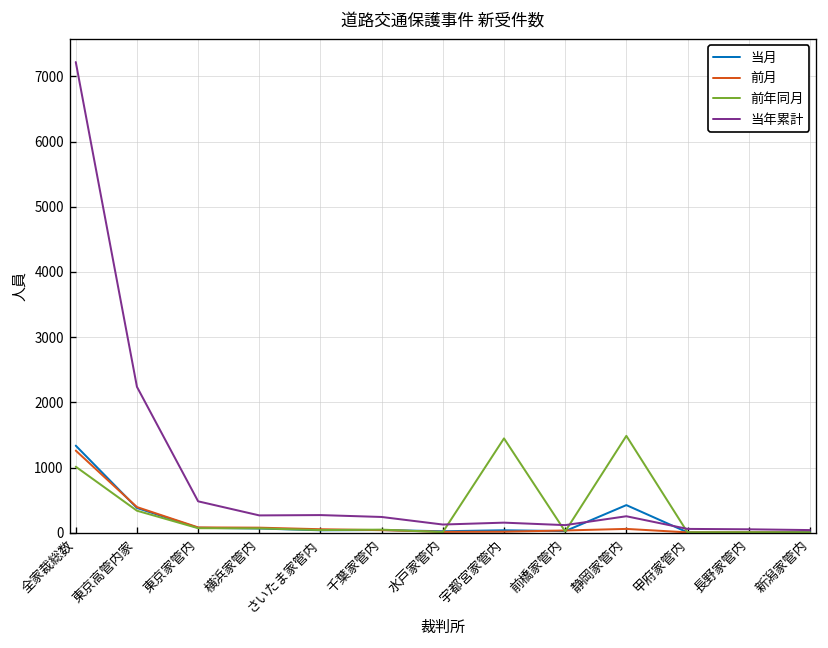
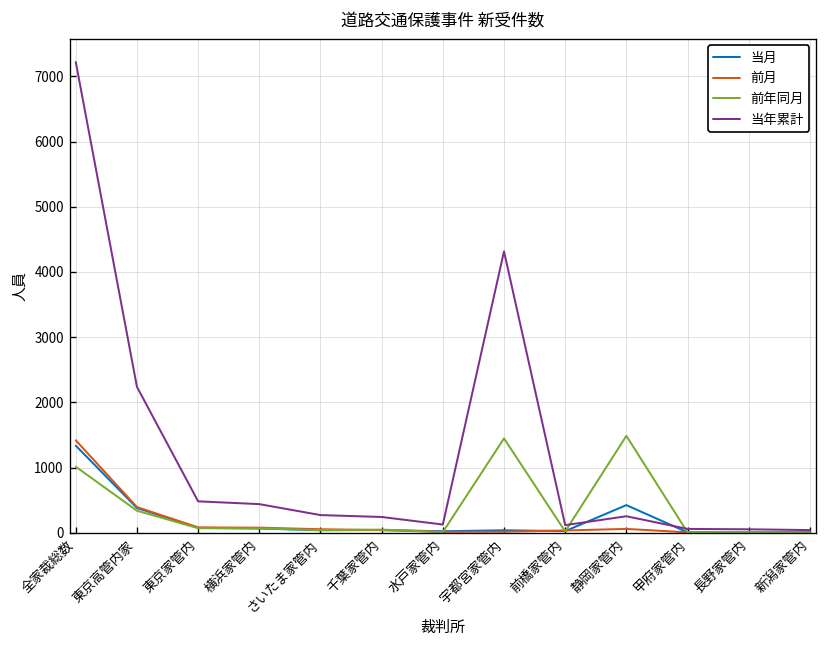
  {
    "当月": {
      "全家裁総数": 1300,
      "静岡家管内": 400
    },
    "前月": {
-     "全家裁総数": 1300,
+     "全家裁総数": 1400,
      "静岡家管内": 100
    },
    "前年同月": {
      "全家裁総数": 1000,
      "宇都宮家管内": 1400,
      "静岡家管内": 1500
    },
    "当年累計": {
      "全家裁総数": 7200,
      "東京高管内家": 2200,
      "東京家管内": 500,
-     "横浜家管内": 300,
+     "横浜家管内": 400,
      "さいたま家管内": 300,
      "千葉家管内": 200,
      "水戸家管内": 100,
-     "宇都宮家管内": 200,
+     "宇都宮家管内": 4300,
      "前橋家管内": 100,
      "静岡家管内": 300,
      "甲府家管内": 100
    }
  }
